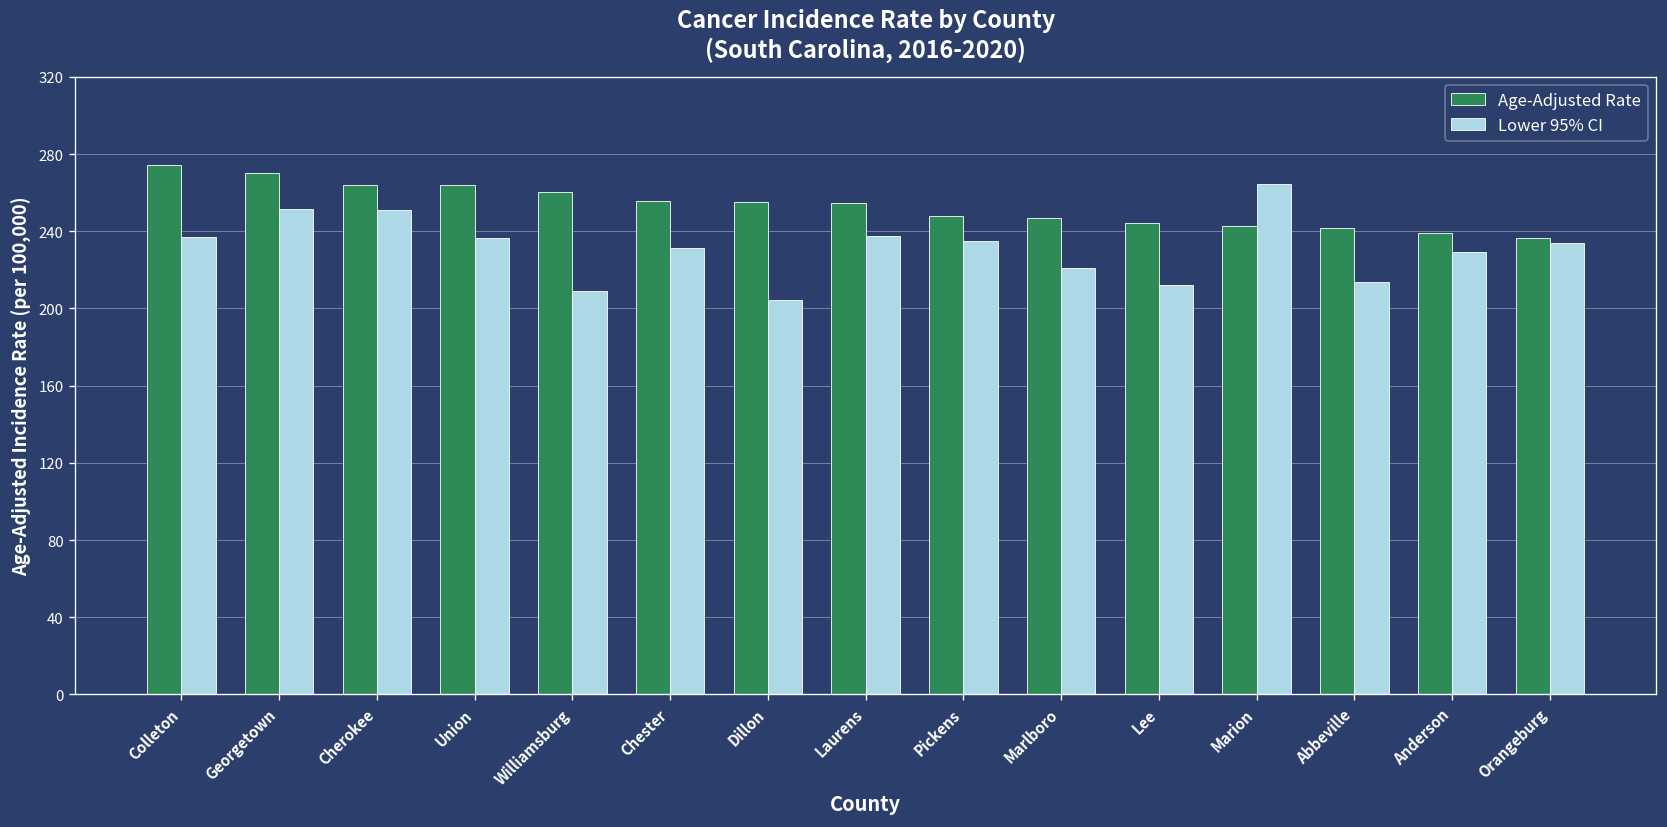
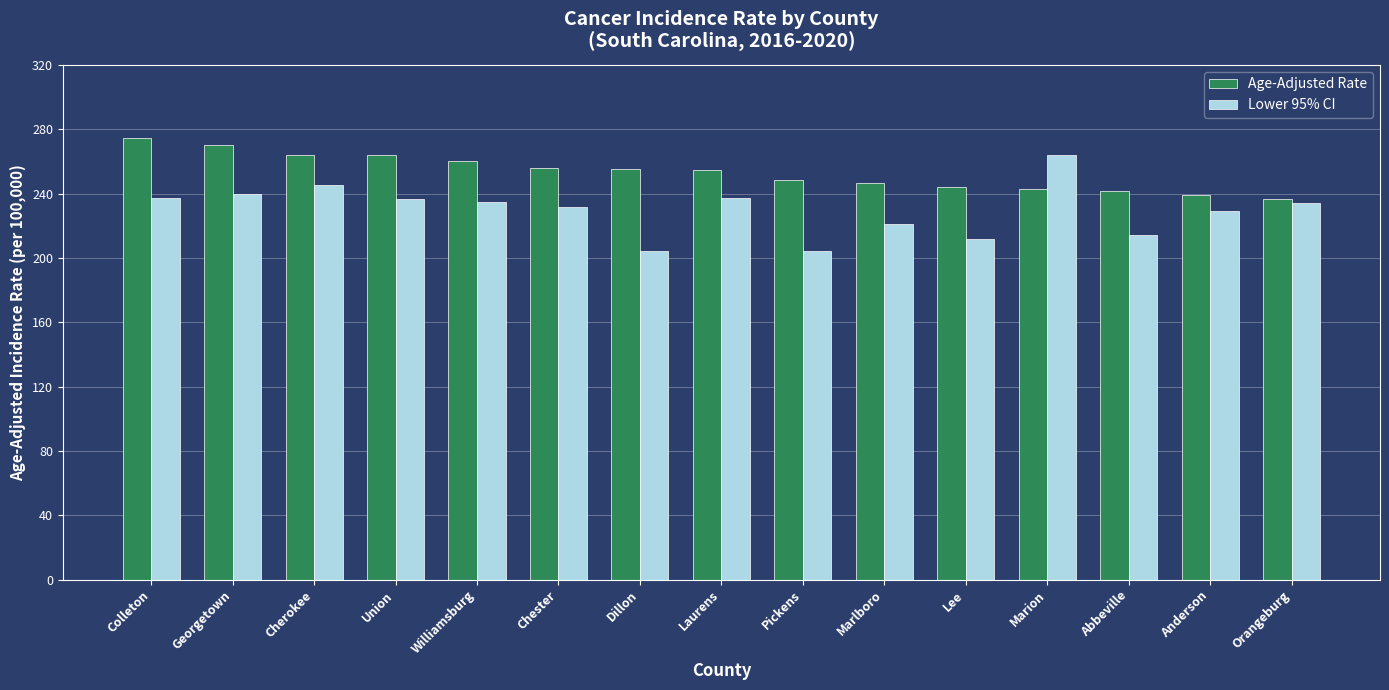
  {
    "Age-Adjusted Rate": {
      "Colleton": 274,
      "Georgetown": 270,
      "Cherokee": 264,
      "Union": 264,
      "Williamsburg": 260,
      "Chester": 256,
      "Dillon": 255,
      "Laurens": 254,
      "Pickens": 248,
      "Marlboro": 247,
      "Lee": 244,
      "Marion": 243,
      "Abbeville": 242,
      "Anderson": 239,
      "Orangeburg": 236
    },
    "Lower 95% CI": {
      "Colleton": 237,
-     "Georgetown": 251,
-     "Cherokee": 251,
+     "Georgetown": 240,
+     "Cherokee": 245,
      "Union": 237,
-     "Williamsburg": 209,
+     "Williamsburg": 235,
      "Chester": 231,
      "Dillon": 204,
      "Laurens": 237,
-     "Pickens": 235,
+     "Pickens": 204,
      "Marlboro": 221,
      "Lee": 212,
      "Marion": 264,
      "Abbeville": 214,
      "Anderson": 229,
      "Orangeburg": 234
    }
  }
